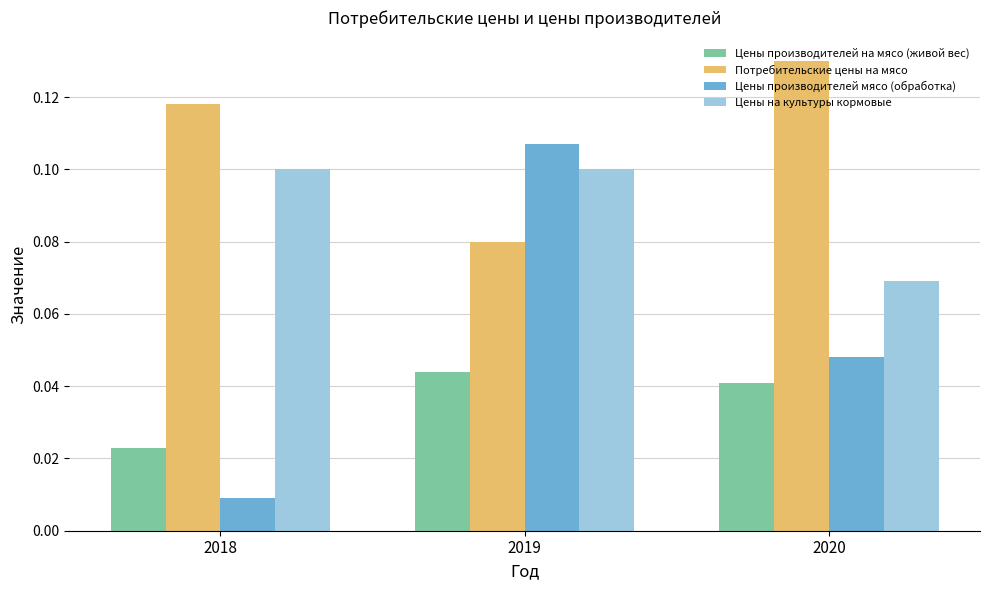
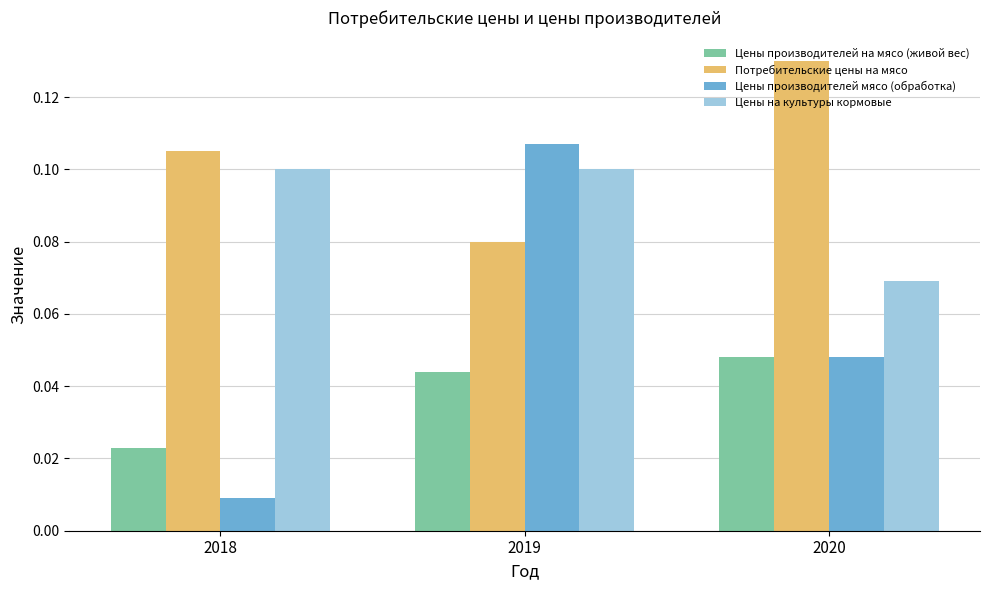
  {
    "Цены производителей на мясо (живой вес)": {
      "2018": 0.023,
      "2019": 0.044,
-     "2020": 0.041
+     "2020": 0.048
    },
    "Потребительские цены на мясо": {
-     "2018": 0.118,
+     "2018": 0.105,
      "2019": 0.080,
      "2020": 0.130
    }
  }
